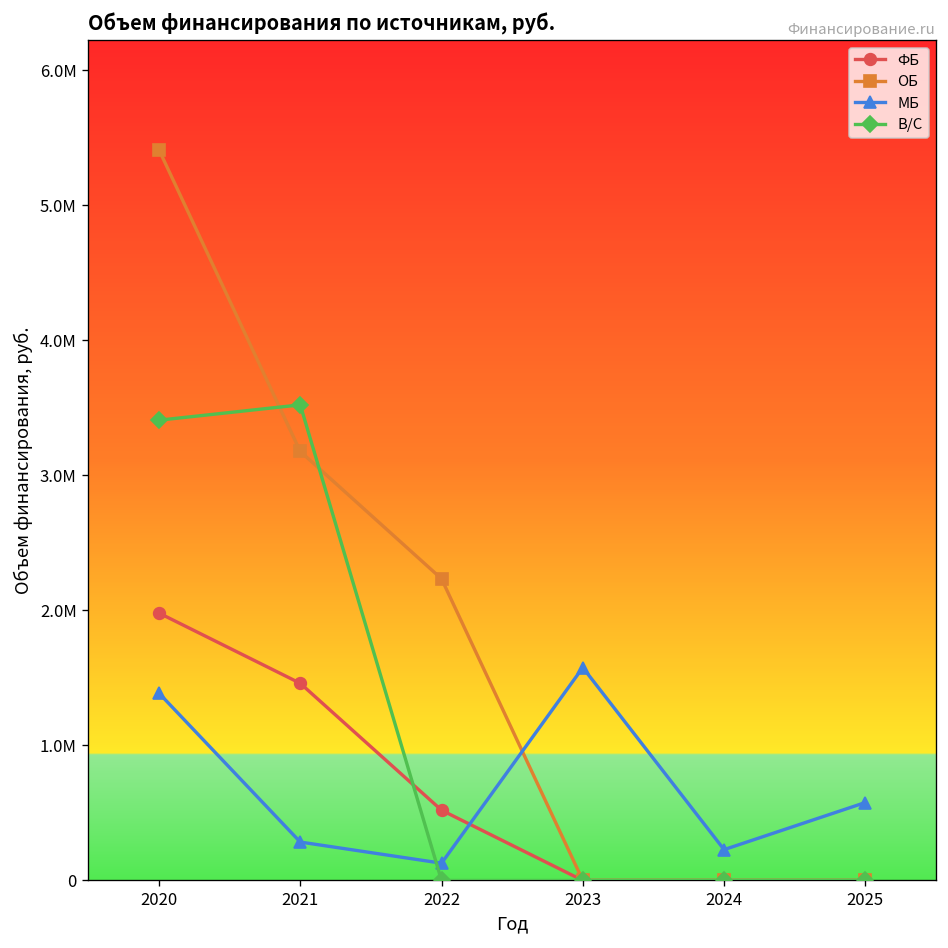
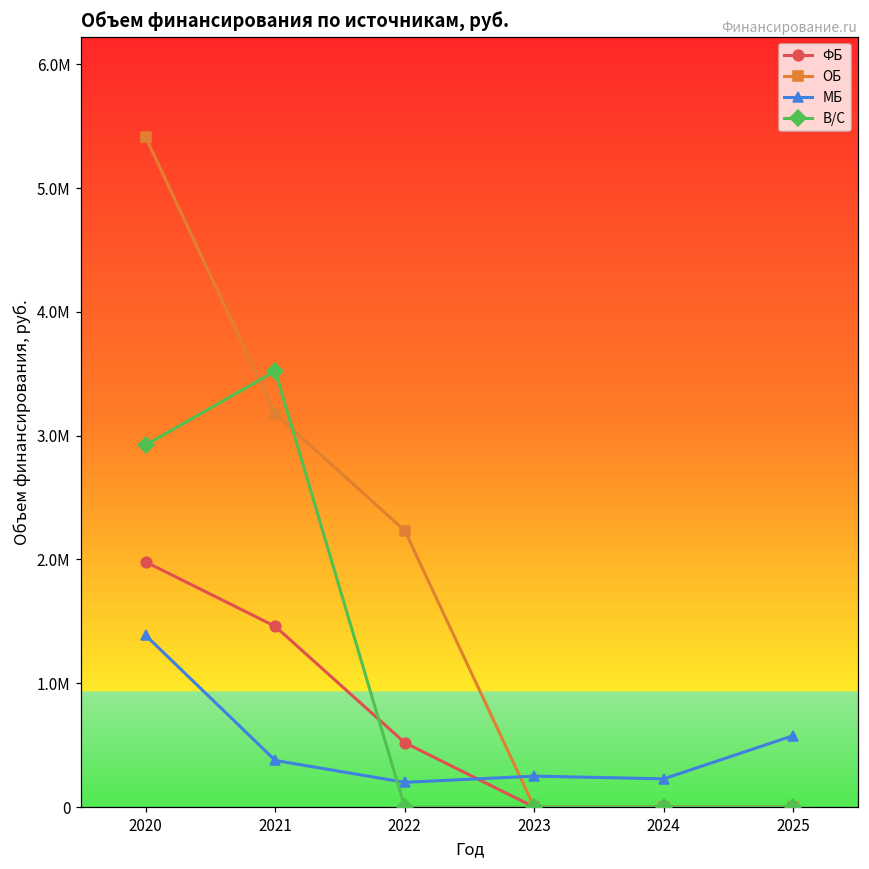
  {
    "МБ": {
      "2020": 1390000,
-     "2021": 280000,
-     "2022": 130000,
-     "2023": 1580000,
+     "2021": 380000,
+     "2022": 200000,
+     "2023": 250000,
      "2024": 230000,
      "2025": 580000
    },
    "В/С": {
-     "2020": 3410000,
+     "2020": 2920000,
      "2021": 3520000,
      "2022": 0
    }
  }
